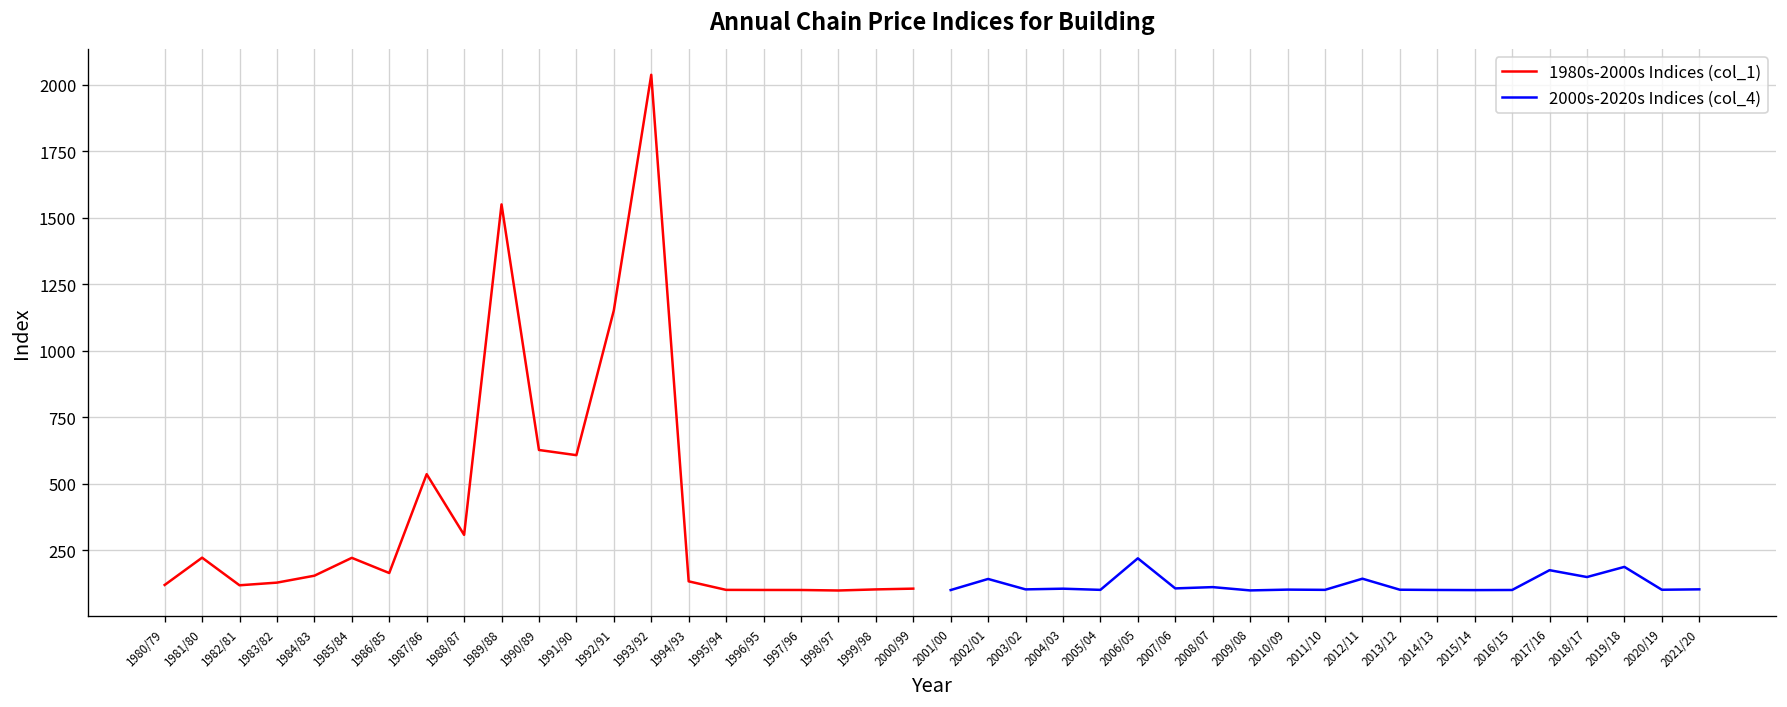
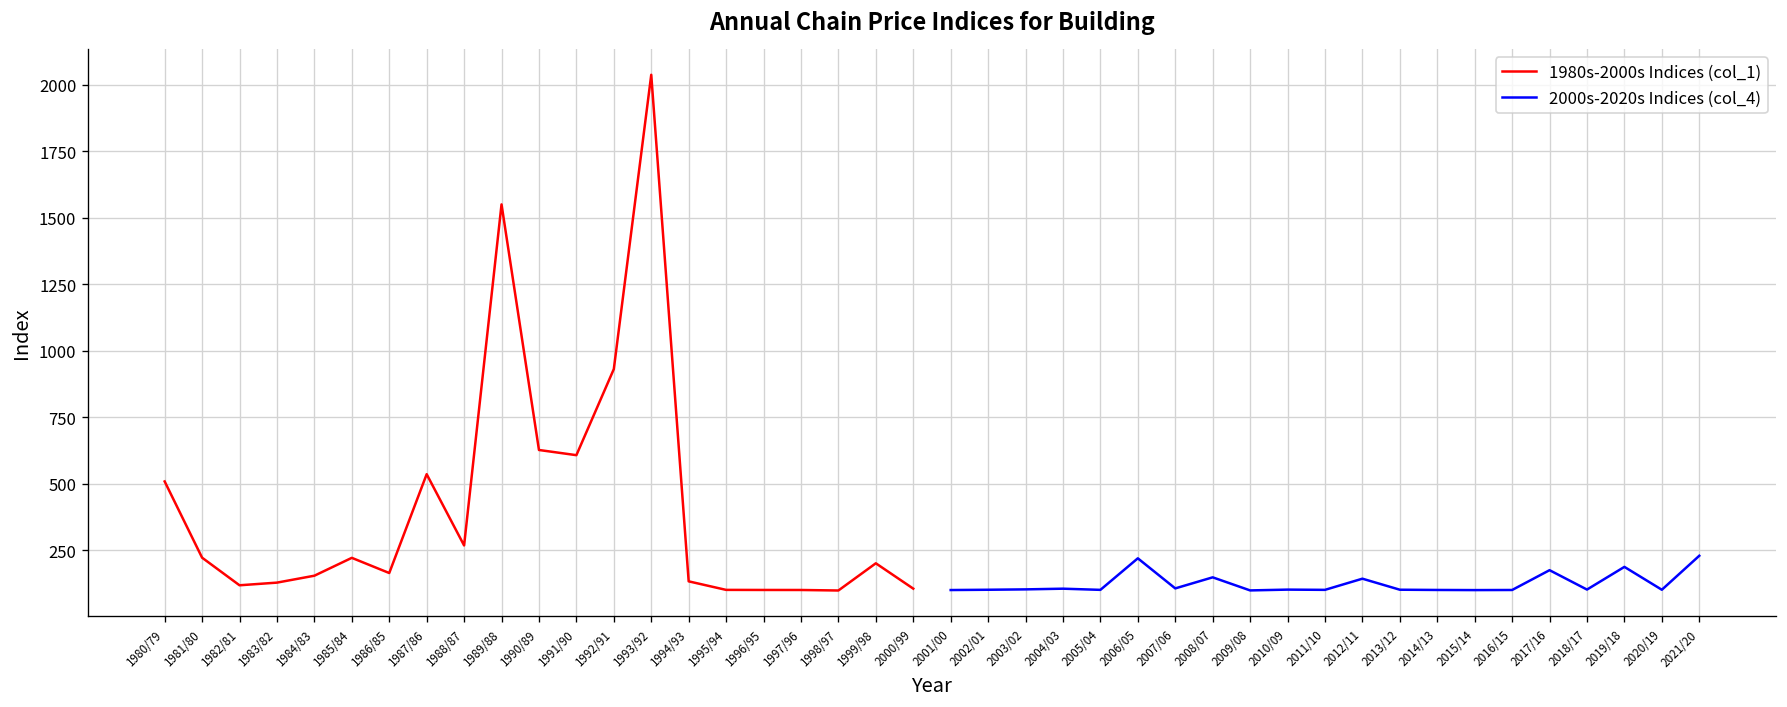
  {
    "1980s-2000s Indices (col_1)": {
-     "1980/79": 120,
+     "1980/79": 510,
      "1981/80": 220,
      "1982/81": 120,
      "1983/82": 130,
      "1984/83": 150,
      "1985/84": 220,
      "1986/85": 160,
      "1987/86": 540,
-     "1988/87": 310,
+     "1988/87": 270,
      "1989/88": 1550,
      "1990/89": 630,
      "1991/90": 610,
-     "1992/91": 1150,
+     "1992/91": 930,
      "1993/92": 2040,
      "1994/93": 130,
      "1995/94": 100,
      "1996/95": 100,
      "1997/96": 100,
      "1998/97": 100,
-     "1999/98": 100,
+     "1999/98": 200,
      "2000/99": 100
    },
    "2000s-2020s Indices (col_4)": {
      "2001/00": 100,
-     "2002/01": 140,
+     "2002/01": 100,
      "2003/02": 100,
      "2004/03": 100,
      "2005/04": 100,
      "2006/05": 220,
      "2007/06": 110,
-     "2008/07": 110,
+     "2008/07": 150,
      "2009/08": 100,
      "2010/09": 100,
      "2011/10": 100,
      "2012/11": 140,
      "2013/12": 100,
      "2014/13": 100,
      "2015/14": 100,
      "2016/15": 100,
      "2017/16": 170,
-     "2018/17": 150,
+     "2018/17": 100,
      "2019/18": 190,
      "2020/19": 100,
-     "2021/20": 100
+     "2021/20": 230
    }
  }
